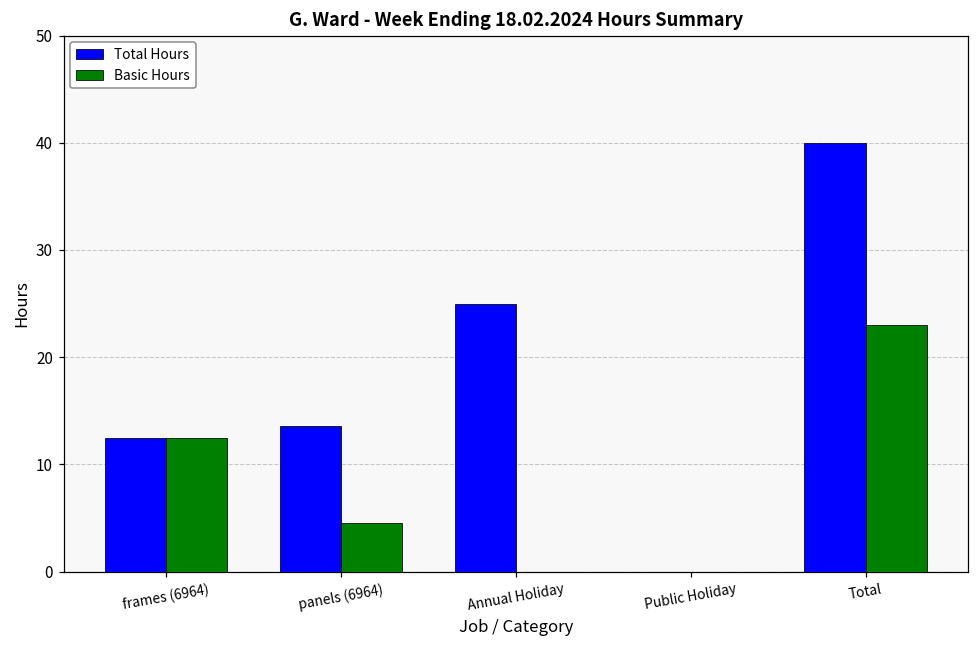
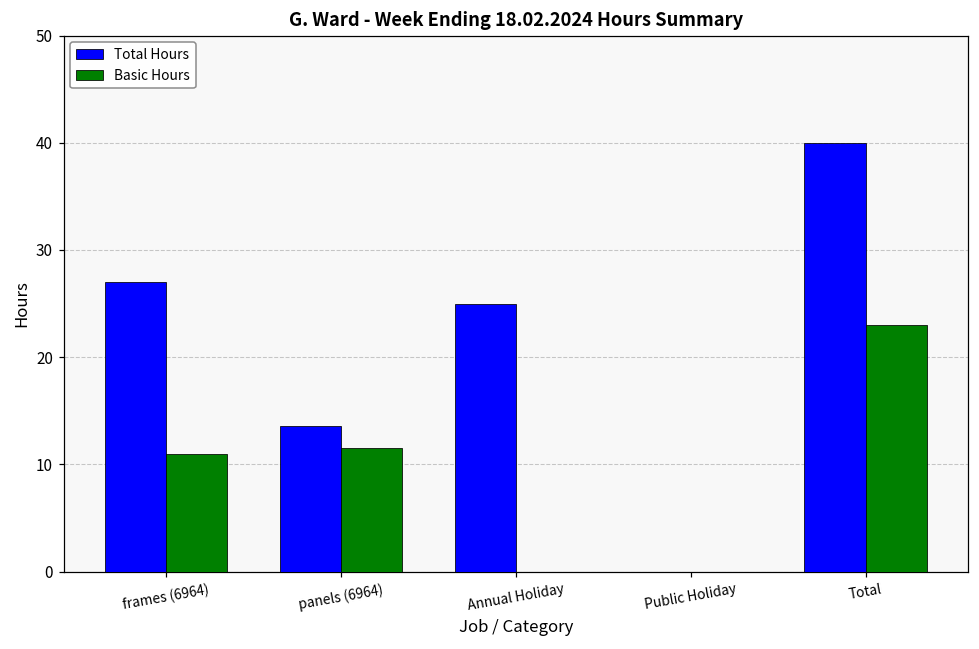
  {
    "Total Hours": {
-     "frames (6964)": 13,
+     "frames (6964)": 27,
      "panels (6964)": 14,
      "Annual Holiday": 25,
      "Public Holiday": 0,
      "Total": 40
    },
    "Basic Hours": {
-     "frames (6964)": 13,
-     "panels (6964)": 5,
+     "frames (6964)": 11,
+     "panels (6964)": 12,
      "Annual Holiday": 0,
      "Public Holiday": 0,
      "Total": 23
    }
  }
